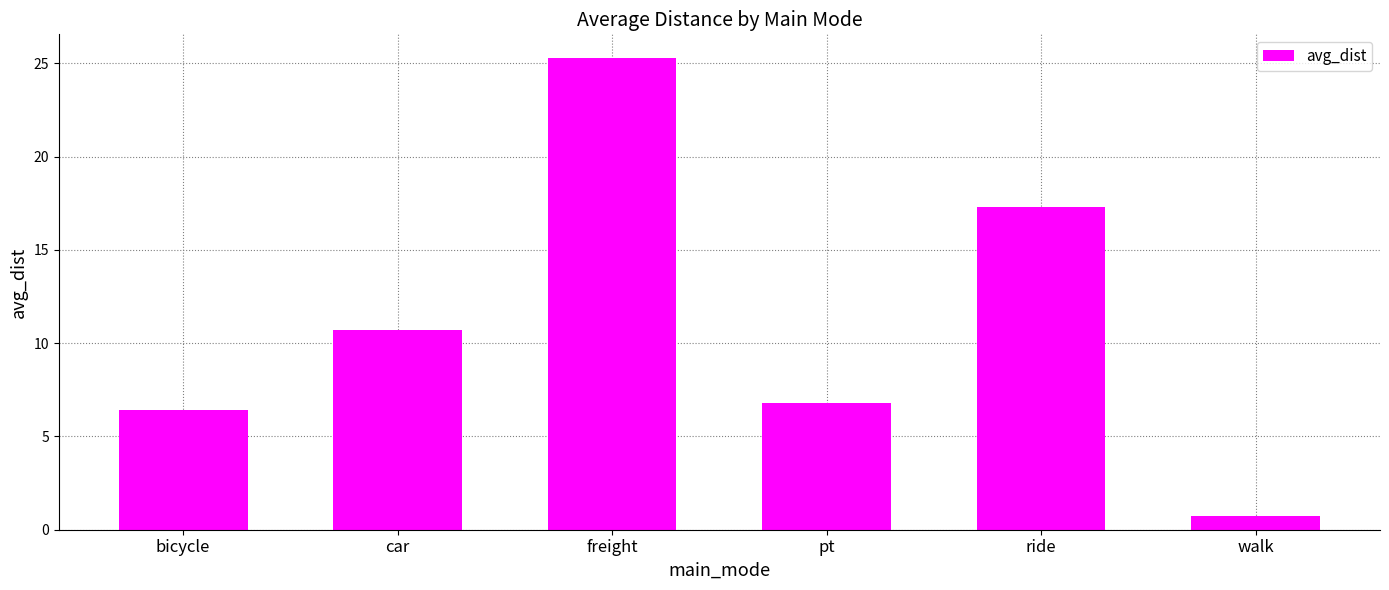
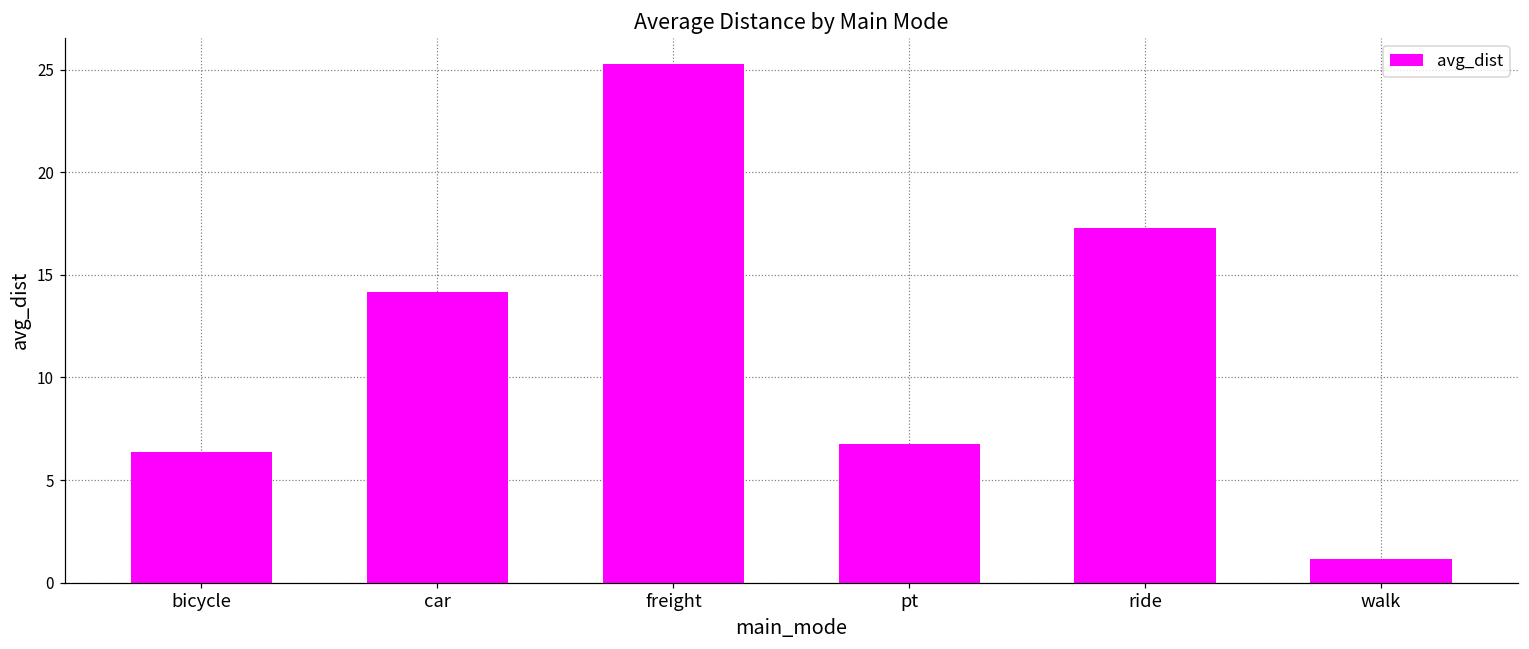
  {
    "bicycle": 6.4,
-   "car": 10.7,
+   "car": 14.2,
    "freight": 25.3,
    "pt": 6.8,
    "ride": 17.3,
-   "walk": 0.7
+   "walk": 1.2
  }
